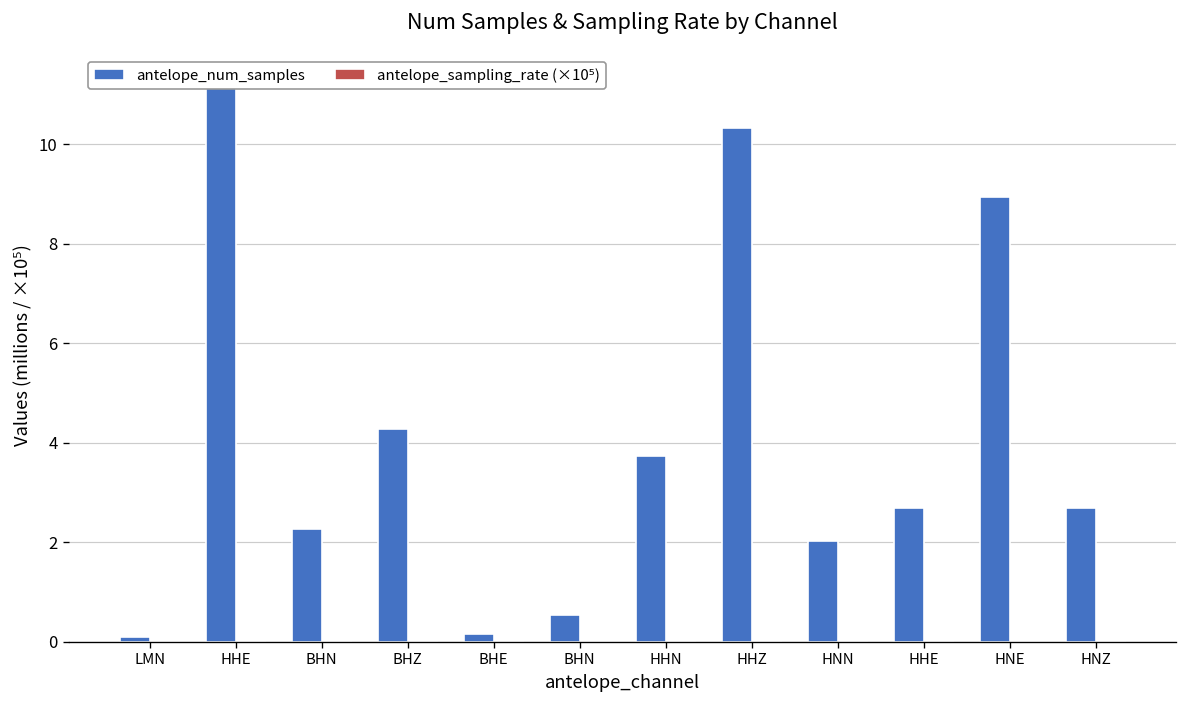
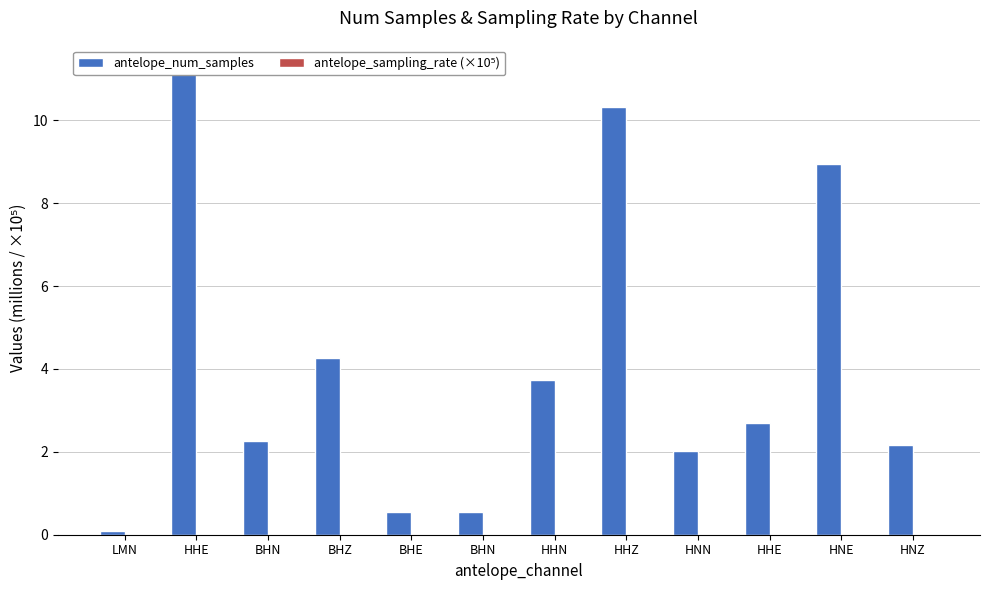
  {
    "antelope_num_samples": {
      "LMN": 0.1,
      "BHZ": 4.3,
-     "BHE": 0.2,
+     "BHE": 0.5,
      "HHN": 3.7,
      "HHZ": 10.3,
      "HNN": 2.0,
      "HNE": 8.9,
-     "HNZ": 2.7
+     "HNZ": 2.2
    }
  }
